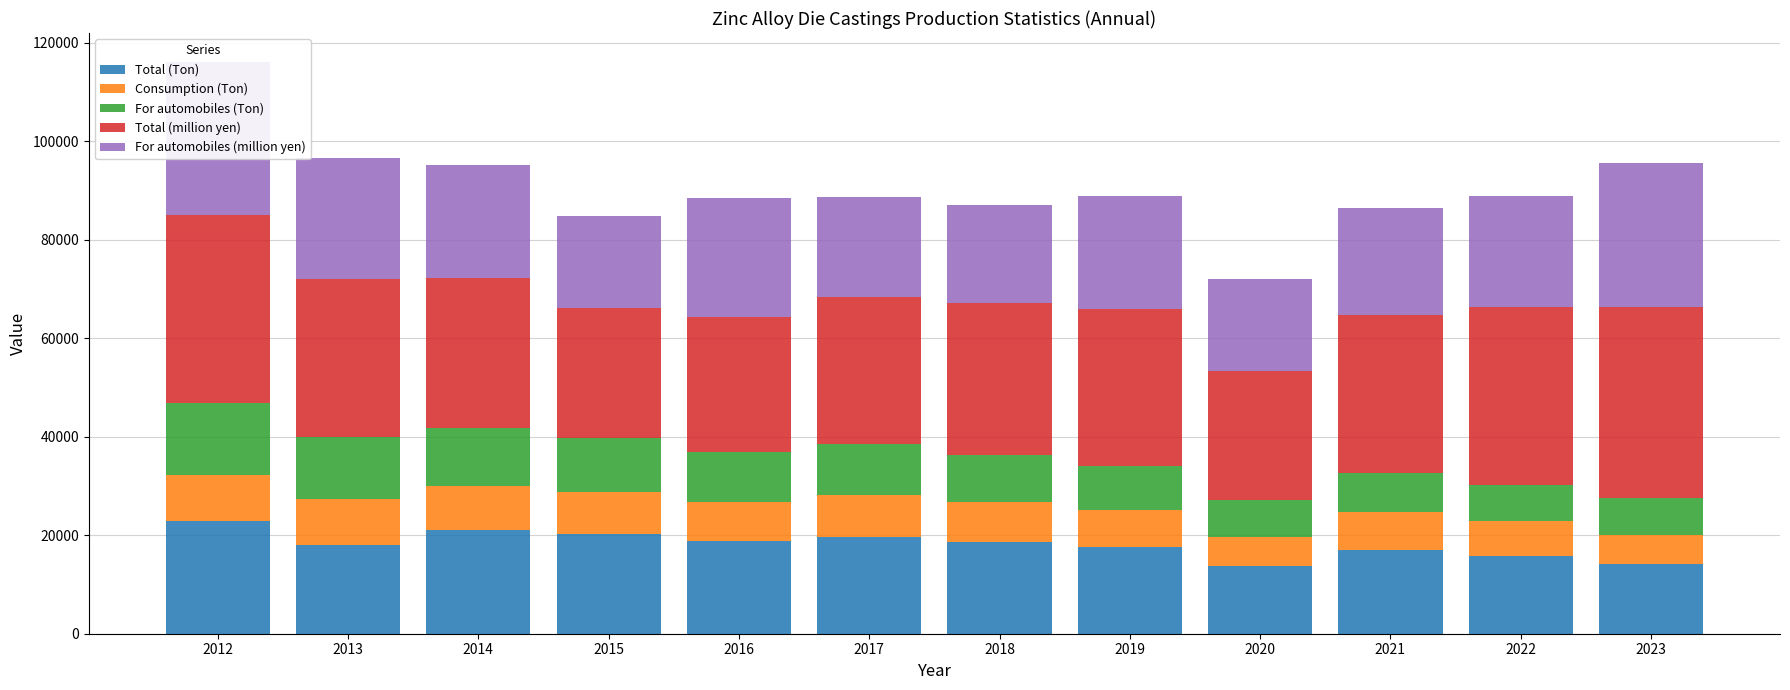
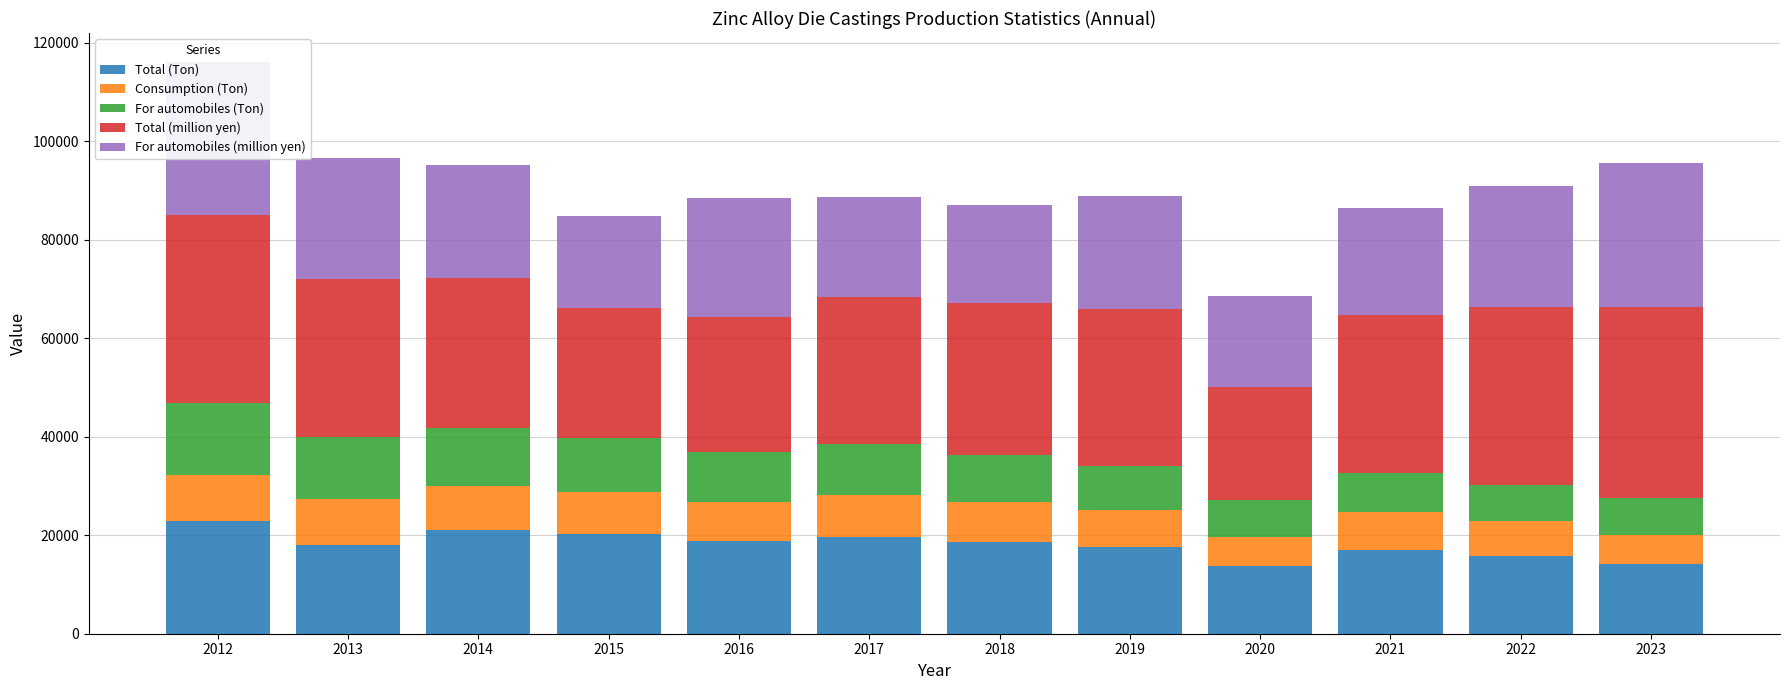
  {
    "Total (Ton)": {
      "2012": 23000,
      "2013": 18000,
      "2014": 21000,
      "2015": 20000,
      "2016": 19000,
      "2017": 20000,
      "2018": 19000,
      "2019": 18000,
      "2020": 14000,
      "2021": 17000,
      "2022": 16000,
      "2023": 14000
    },
    "Consumption (Ton)": {
      "2012": 9000,
      "2013": 9000,
      "2014": 9000,
      "2015": 8000,
      "2016": 8000,
      "2017": 9000,
      "2018": 8000,
      "2019": 8000,
      "2020": 6000,
      "2021": 8000,
      "2022": 7000,
      "2023": 6000
    },
    "For automobiles (Ton)": {
      "2012": 15000,
      "2013": 13000,
      "2014": 12000,
      "2015": 11000,
      "2016": 10000,
      "2017": 10000,
      "2018": 10000,
      "2019": 9000,
      "2020": 8000,
      "2021": 8000,
      "2022": 7000,
      "2023": 7000
    },
    "Total (million yen)": {
      "2012": 38000,
      "2013": 32000,
      "2014": 30000,
      "2015": 27000,
      "2016": 27000,
      "2017": 30000,
      "2018": 31000,
      "2019": 32000,
-     "2020": 26000,
+     "2020": 23000,
      "2021": 32000,
      "2022": 36000,
      "2023": 39000
    },
    "For automobiles (million yen)": {
      "2013": 25000,
      "2014": 23000,
      "2015": 19000,
      "2016": 24000,
      "2017": 20000,
      "2018": 20000,
      "2019": 23000,
      "2020": 19000,
      "2021": 22000,
-     "2022": 23000,
+     "2022": 25000,
      "2023": 29000
    }
  }
